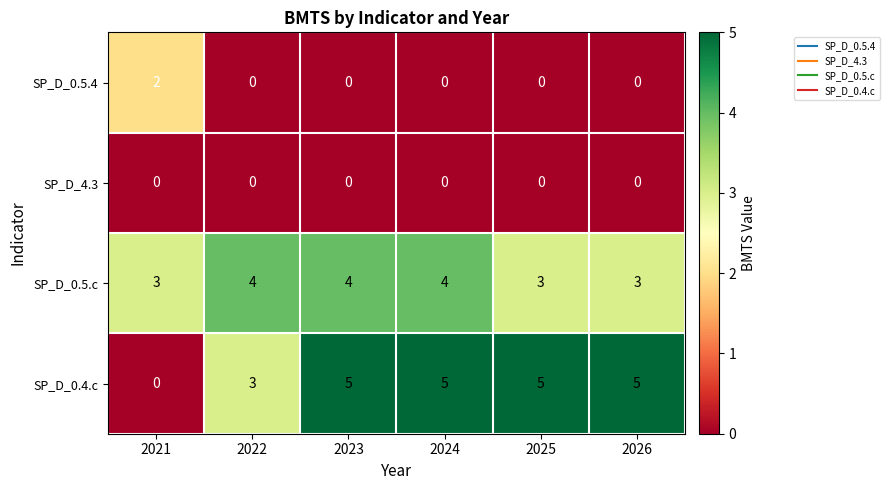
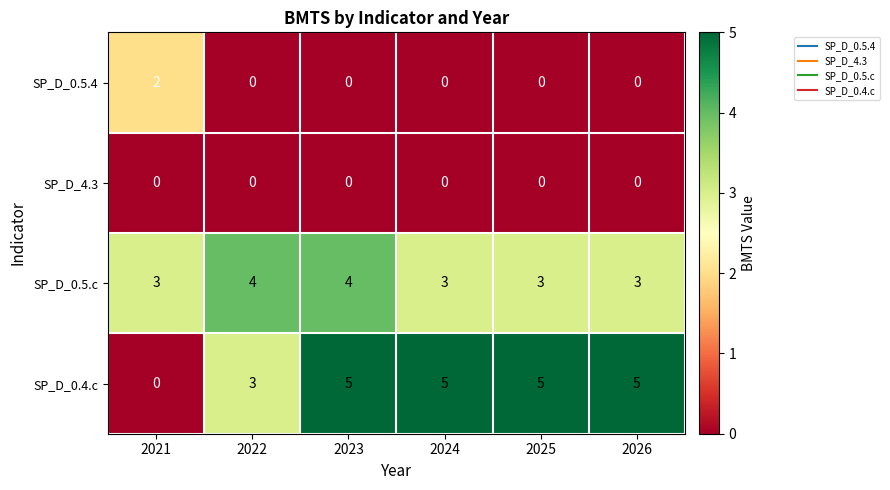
  {
    "SP_D_0.5.4": {
      "2021": 2,
      "2022": 0,
      "2023": 0,
      "2024": 0,
      "2025": 0,
      "2026": 0
    },
    "SP_D_4.3": {
      "2021": 0,
      "2022": 0,
      "2023": 0,
      "2024": 0,
      "2025": 0,
      "2026": 0
    },
    "SP_D_0.5.c": {
      "2021": 3,
      "2022": 4,
      "2023": 4,
-     "2024": 4,
+     "2024": 3,
      "2025": 3,
      "2026": 3
    },
    "SP_D_0.4.c": {
      "2021": 0,
      "2022": 3,
      "2023": 5,
      "2024": 5,
      "2025": 5,
      "2026": 5
    }
  }
